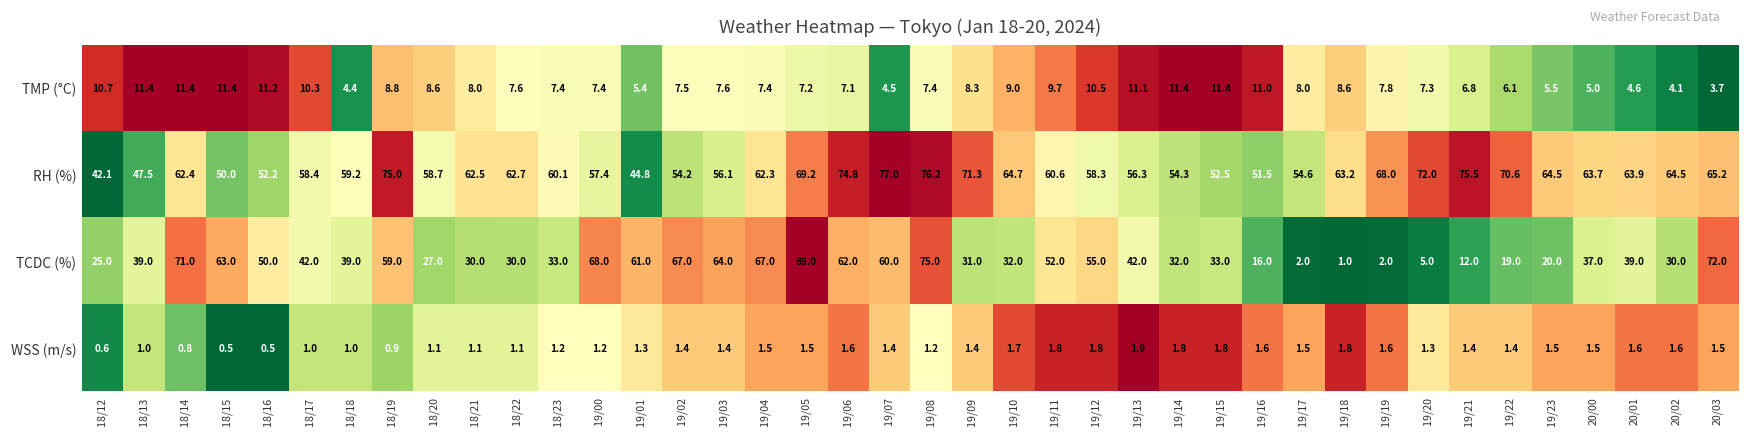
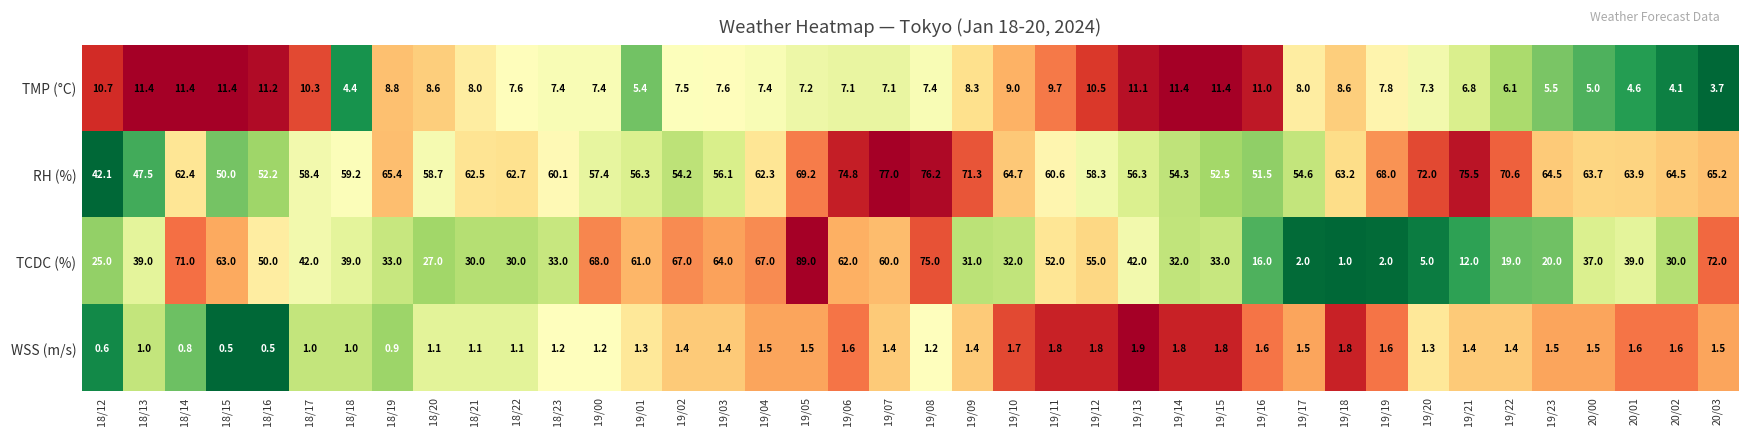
  {
    "TMP (°C)": {
      "18/12": 10.7,
      "18/13": 11.4,
      "18/14": 11.4,
      "18/15": 11.4,
      "18/16": 11.2,
      "18/17": 10.3,
      "18/18": 4.4,
      "18/19": 8.8,
      "18/20": 8.6,
      "18/21": 8.0,
      "18/22": 7.6,
      "18/23": 7.4,
      "19/00": 7.4,
      "19/01": 5.4,
      "19/02": 7.5,
      "19/03": 7.6,
      "19/04": 7.4,
      "19/05": 7.2,
      "19/06": 7.1,
-     "19/07": 4.5,
+     "19/07": 7.1,
      "19/08": 7.4,
      "19/09": 8.3,
      "19/10": 9.0,
      "19/11": 9.7,
      "19/12": 10.5,
      "19/13": 11.1,
      "19/14": 11.4,
      "19/15": 11.4,
      "19/16": 11.0,
      "19/17": 8.0,
      "19/18": 8.6,
      "19/19": 7.8,
      "19/20": 7.3,
      "19/21": 6.8,
      "19/22": 6.1,
      "19/23": 5.5,
      "20/00": 5.0,
      "20/01": 4.6,
      "20/02": 4.1,
      "20/03": 3.7
    },
    "RH (%)": {
      "18/12": 42.1,
      "18/13": 47.5,
      "18/14": 62.4,
      "18/15": 50.0,
      "18/16": 52.2,
      "18/17": 58.4,
      "18/18": 59.2,
-     "18/19": 75.0,
+     "18/19": 65.4,
      "18/20": 58.7,
      "18/21": 62.5,
      "18/22": 62.7,
      "18/23": 60.1,
      "19/00": 57.4,
-     "19/01": 44.8,
+     "19/01": 56.3,
      "19/02": 54.2,
      "19/03": 56.1,
      "19/04": 62.3,
      "19/05": 69.2,
      "19/06": 74.8,
      "19/07": 77.0,
      "19/08": 76.2,
      "19/09": 71.3,
      "19/10": 64.7,
      "19/11": 60.6,
      "19/12": 58.3,
      "19/13": 56.3,
      "19/14": 54.3,
      "19/15": 52.5,
      "19/16": 51.5,
      "19/17": 54.6,
      "19/18": 63.2,
      "19/19": 68.0,
      "19/20": 72.0,
      "19/21": 75.5,
      "19/22": 70.6,
      "19/23": 64.5,
      "20/00": 63.7,
      "20/01": 63.9,
      "20/02": 64.5,
      "20/03": 65.2
    },
    "TCDC (%)": {
      "18/12": 25.0,
      "18/13": 39.0,
      "18/14": 71.0,
      "18/15": 63.0,
      "18/16": 50.0,
      "18/17": 42.0,
      "18/18": 39.0,
-     "18/19": 59.0,
+     "18/19": 33.0,
      "18/20": 27.0,
      "18/21": 30.0,
      "18/22": 30.0,
      "18/23": 33.0,
      "19/00": 68.0,
      "19/01": 61.0,
      "19/02": 67.0,
      "19/03": 64.0,
      "19/04": 67.0,
      "19/05": 89.0,
      "19/06": 62.0,
      "19/07": 60.0,
      "19/08": 75.0,
      "19/09": 31.0,
      "19/10": 32.0,
      "19/11": 52.0,
      "19/12": 55.0,
      "19/13": 42.0,
      "19/14": 32.0,
      "19/15": 33.0,
      "19/16": 16.0,
      "19/17": 2.0,
      "19/18": 1.0,
      "19/19": 2.0,
      "19/20": 5.0,
      "19/21": 12.0,
      "19/22": 19.0,
      "19/23": 20.0,
      "20/00": 37.0,
      "20/01": 39.0,
      "20/02": 30.0,
      "20/03": 72.0
    },
    "WSS (m/s)": {
      "18/12": 0.6,
      "18/13": 1.0,
      "18/14": 0.8,
      "18/15": 0.5,
      "18/16": 0.5,
      "18/17": 1.0,
      "18/18": 1.0,
      "18/19": 0.9,
      "18/20": 1.1,
      "18/21": 1.1,
      "18/22": 1.1,
      "18/23": 1.2,
      "19/00": 1.2,
      "19/01": 1.3,
      "19/02": 1.4,
      "19/03": 1.4,
      "19/04": 1.5,
      "19/05": 1.5,
      "19/06": 1.6,
      "19/07": 1.4,
      "19/08": 1.2,
      "19/09": 1.4,
      "19/10": 1.7,
      "19/11": 1.8,
      "19/12": 1.8,
      "19/13": 1.9,
      "19/14": 1.8,
      "19/15": 1.8,
      "19/16": 1.6,
      "19/17": 1.5,
      "19/18": 1.8,
      "19/19": 1.6,
      "19/20": 1.3,
      "19/21": 1.4,
      "19/22": 1.4,
      "19/23": 1.5,
      "20/00": 1.5,
      "20/01": 1.6,
      "20/02": 1.6,
      "20/03": 1.5
    }
  }
